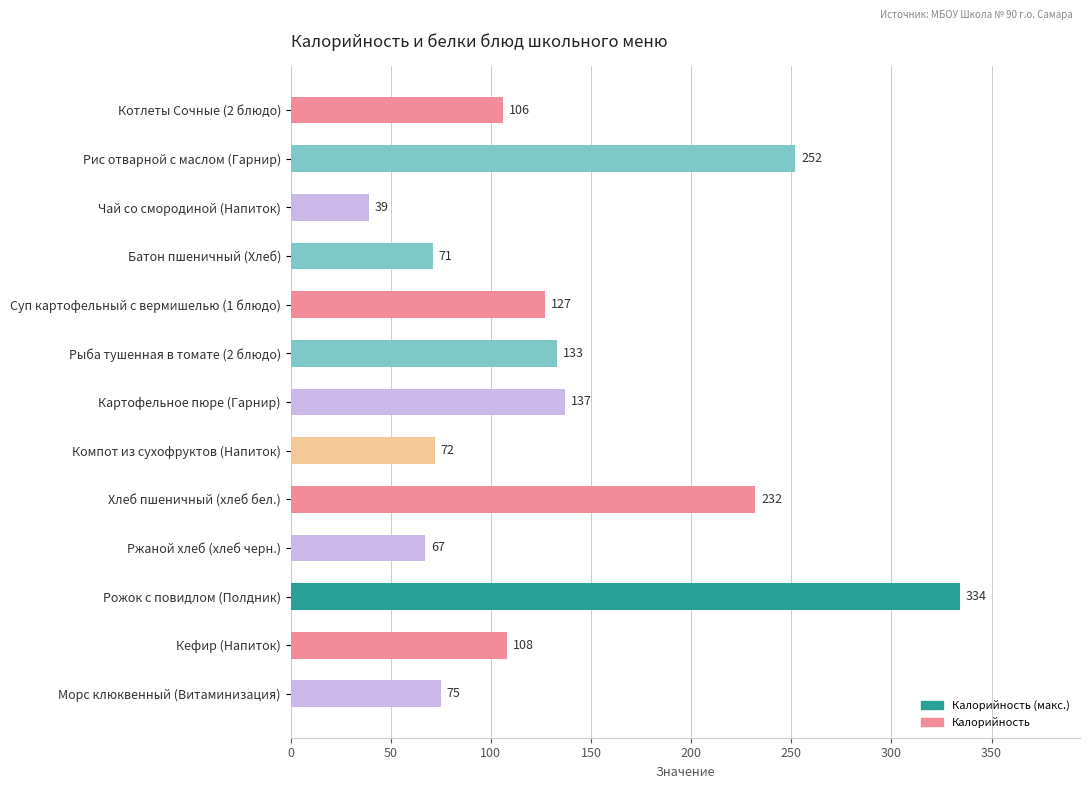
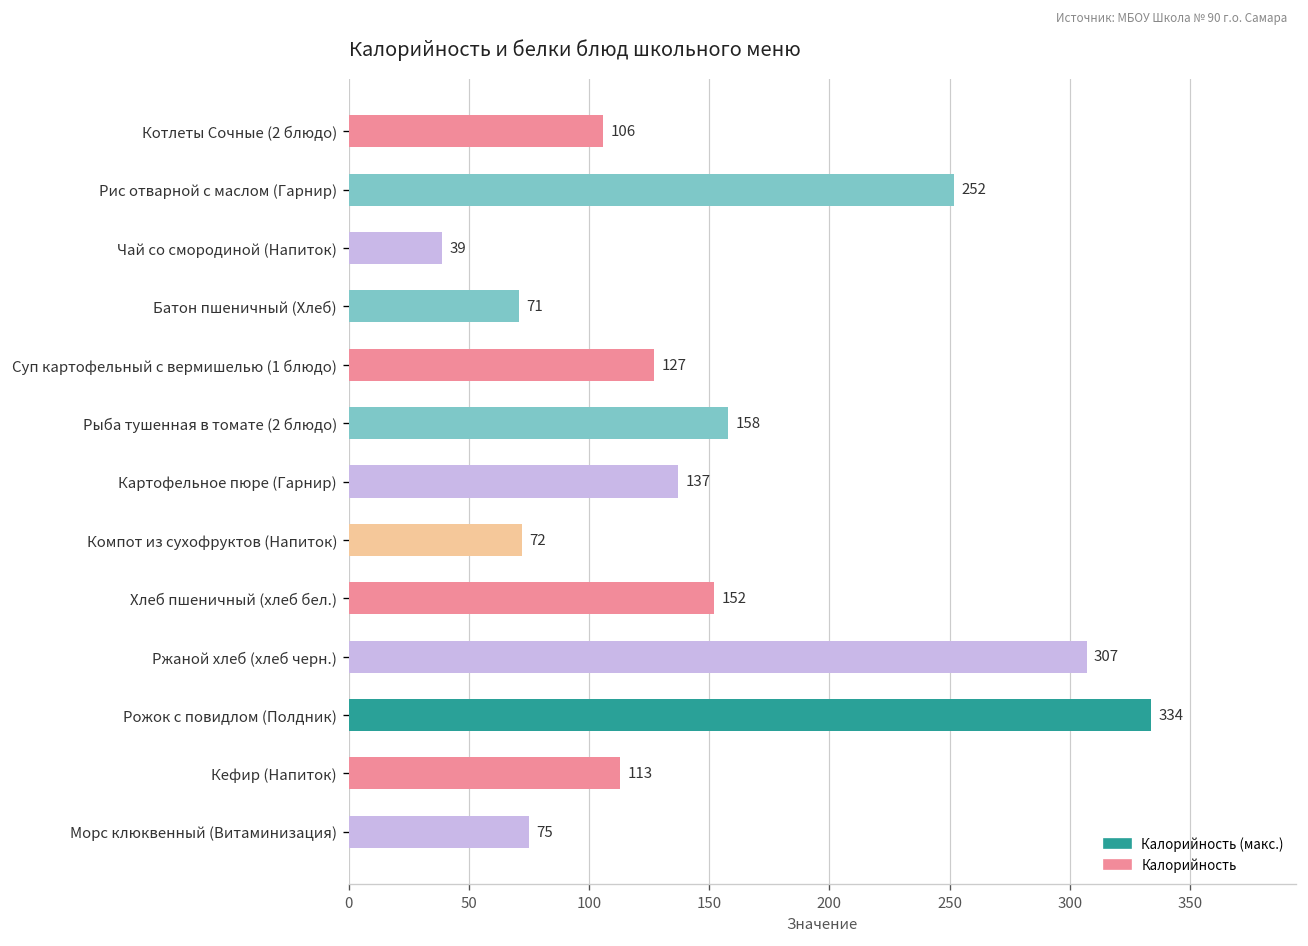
  {
    "Котлеты Сочные (2 блюдо)": 106,
    "Рис отварной с маслом (Гарнир)": 252,
    "Чай со смородиной (Напиток)": 39,
    "Батон пшеничный (Хлеб)": 71,
    "Суп картофельный с вермишелью (1 блюдо)": 127,
-   "Рыба тушенная в томате (2 блюдо)": 133,
+   "Рыба тушенная в томате (2 блюдо)": 158,
    "Картофельное пюре (Гарнир)": 137,
    "Компот из сухофруктов (Напиток)": 72,
-   "Хлеб пшеничный (хлеб бел.)": 232,
-   "Ржаной хлеб (хлеб черн.)": 67,
+   "Хлеб пшеничный (хлеб бел.)": 152,
+   "Ржаной хлеб (хлеб черн.)": 307,
    "Рожок с повидлом (Полдник)": 334,
-   "Кефир (Напиток)": 108,
+   "Кефир (Напиток)": 113,
    "Морс клюквенный (Витаминизация)": 75
  }
